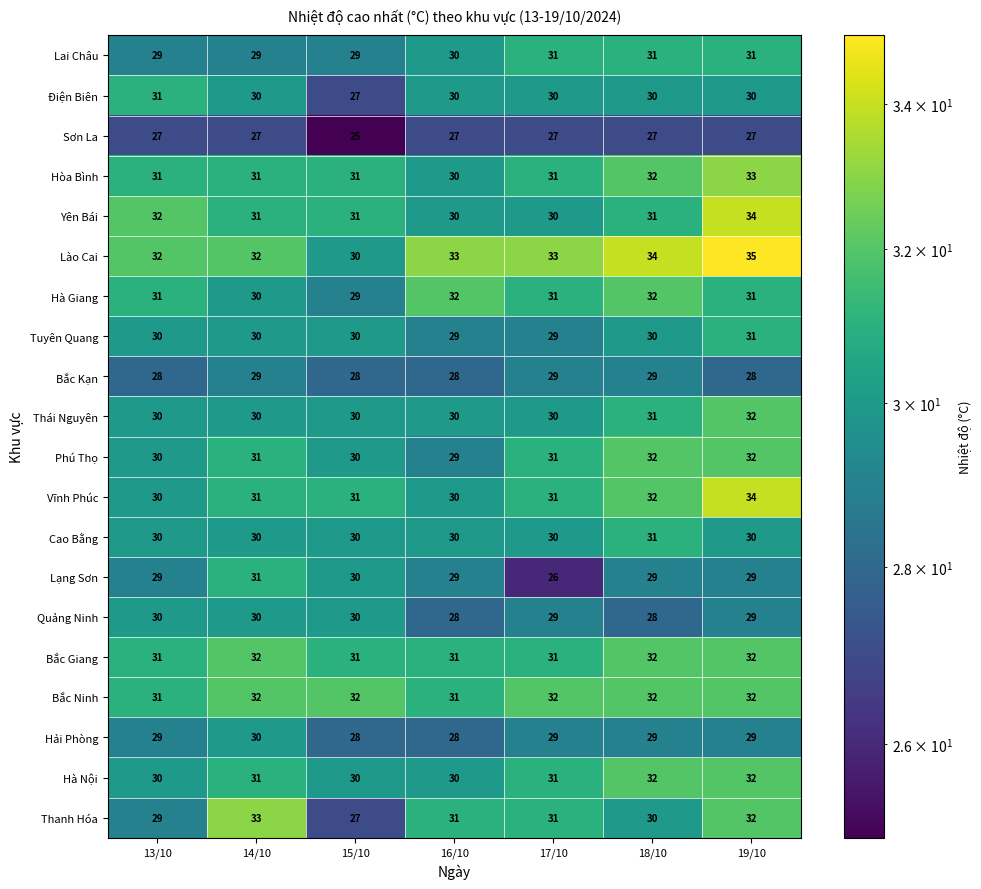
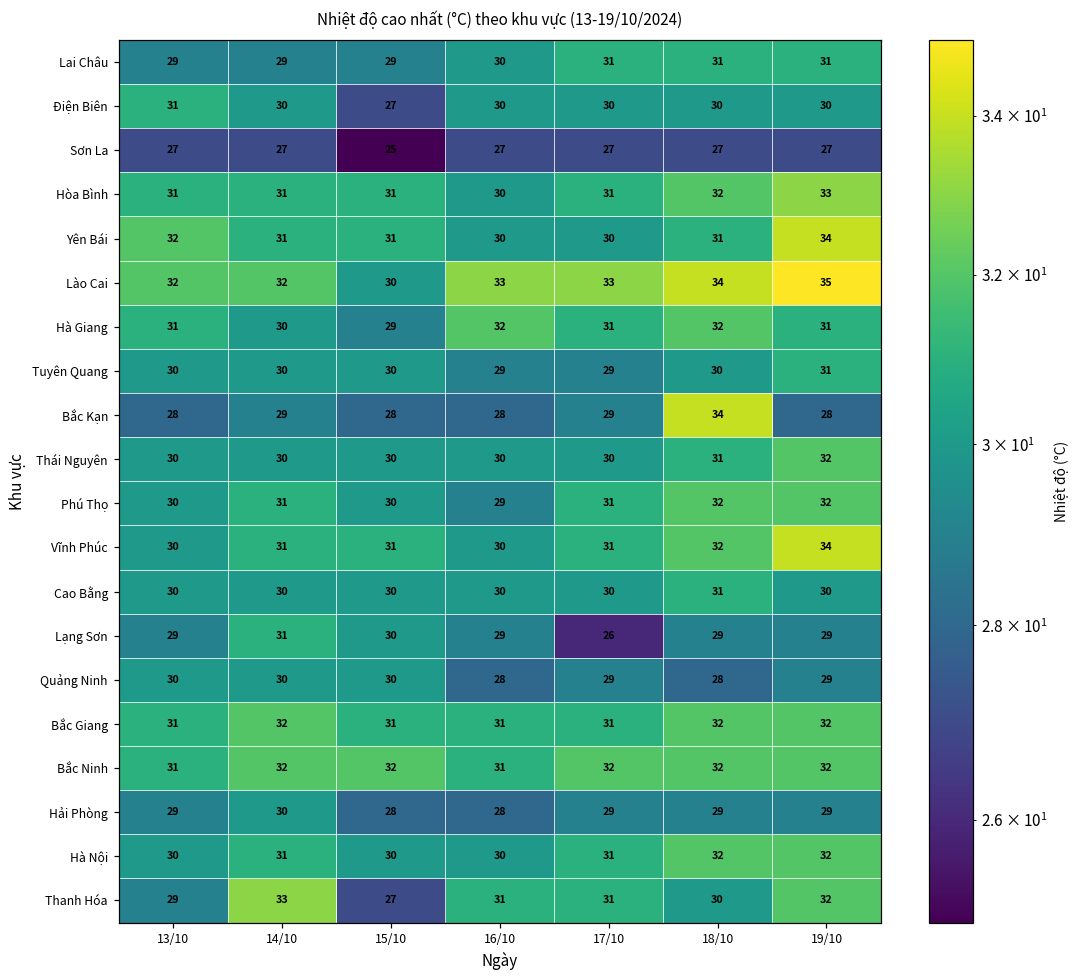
  {
    "Lai Châu": {
      "13/10": 29,
      "14/10": 29,
      "15/10": 29,
      "16/10": 30,
      "17/10": 31,
      "18/10": 31,
      "19/10": 31
    },
    "Điện Biên": {
      "13/10": 31,
      "14/10": 30,
      "15/10": 27,
      "16/10": 30,
      "17/10": 30,
      "18/10": 30,
      "19/10": 30
    },
    "Sơn La": {
      "13/10": 27,
      "14/10": 27,
      "15/10": 25,
      "16/10": 27,
      "17/10": 27,
      "18/10": 27,
      "19/10": 27
    },
    "Hòa Bình": {
      "13/10": 31,
      "14/10": 31,
      "15/10": 31,
      "16/10": 30,
      "17/10": 31,
      "18/10": 32,
      "19/10": 33
    },
    "Yên Bái": {
      "13/10": 32,
      "14/10": 31,
      "15/10": 31,
      "16/10": 30,
      "17/10": 30,
      "18/10": 31,
      "19/10": 34
    },
    "Lào Cai": {
      "13/10": 32,
      "14/10": 32,
      "15/10": 30,
      "16/10": 33,
      "17/10": 33,
      "18/10": 34,
      "19/10": 35
    },
    "Hà Giang": {
      "13/10": 31,
      "14/10": 30,
      "15/10": 29,
      "16/10": 32,
      "17/10": 31,
      "18/10": 32,
      "19/10": 31
    },
    "Tuyên Quang": {
      "13/10": 30,
      "14/10": 30,
      "15/10": 30,
      "16/10": 29,
      "17/10": 29,
      "18/10": 30,
      "19/10": 31
    },
    "Bắc Kạn": {
      "13/10": 28,
      "14/10": 29,
      "15/10": 28,
      "16/10": 28,
      "17/10": 29,
-     "18/10": 29,
+     "18/10": 34,
      "19/10": 28
    },
    "Thái Nguyên": {
      "13/10": 30,
      "14/10": 30,
      "15/10": 30,
      "16/10": 30,
      "17/10": 30,
      "18/10": 31,
      "19/10": 32
    },
    "Phú Thọ": {
      "13/10": 30,
      "14/10": 31,
      "15/10": 30,
      "16/10": 29,
      "17/10": 31,
      "18/10": 32,
      "19/10": 32
    },
    "Vĩnh Phúc": {
      "13/10": 30,
      "14/10": 31,
      "15/10": 31,
      "16/10": 30,
      "17/10": 31,
      "18/10": 32,
      "19/10": 34
    },
    "Cao Bằng": {
      "13/10": 30,
      "14/10": 30,
      "15/10": 30,
      "16/10": 30,
      "17/10": 30,
      "18/10": 31,
      "19/10": 30
    },
    "Lạng Sơn": {
      "13/10": 29,
      "14/10": 31,
      "15/10": 30,
      "16/10": 29,
      "17/10": 26,
      "18/10": 29,
      "19/10": 29
    },
    "Quảng Ninh": {
      "13/10": 30,
      "14/10": 30,
      "15/10": 30,
      "16/10": 28,
      "17/10": 29,
      "18/10": 28,
      "19/10": 29
    },
    "Bắc Giang": {
      "13/10": 31,
      "14/10": 32,
      "15/10": 31,
      "16/10": 31,
      "17/10": 31,
      "18/10": 32,
      "19/10": 32
    },
    "Bắc Ninh": {
      "13/10": 31,
      "14/10": 32,
      "15/10": 32,
      "16/10": 31,
      "17/10": 32,
      "18/10": 32,
      "19/10": 32
    },
    "Hải Phòng": {
      "13/10": 29,
      "14/10": 30,
      "15/10": 28,
      "16/10": 28,
      "17/10": 29,
      "18/10": 29,
      "19/10": 29
    },
    "Hà Nội": {
      "13/10": 30,
      "14/10": 31,
      "15/10": 30,
      "16/10": 30,
      "17/10": 31,
      "18/10": 32,
      "19/10": 32
    },
    "Thanh Hóa": {
      "13/10": 29,
      "14/10": 33,
      "15/10": 27,
      "16/10": 31,
      "17/10": 31,
      "18/10": 30,
      "19/10": 32
    }
  }
